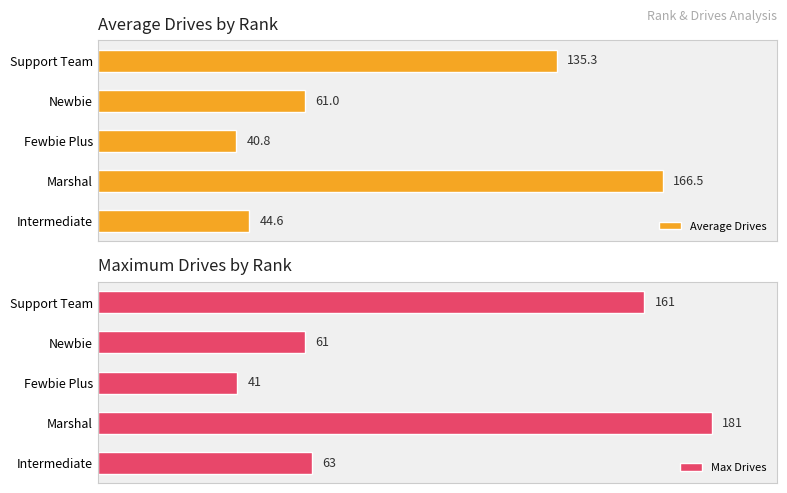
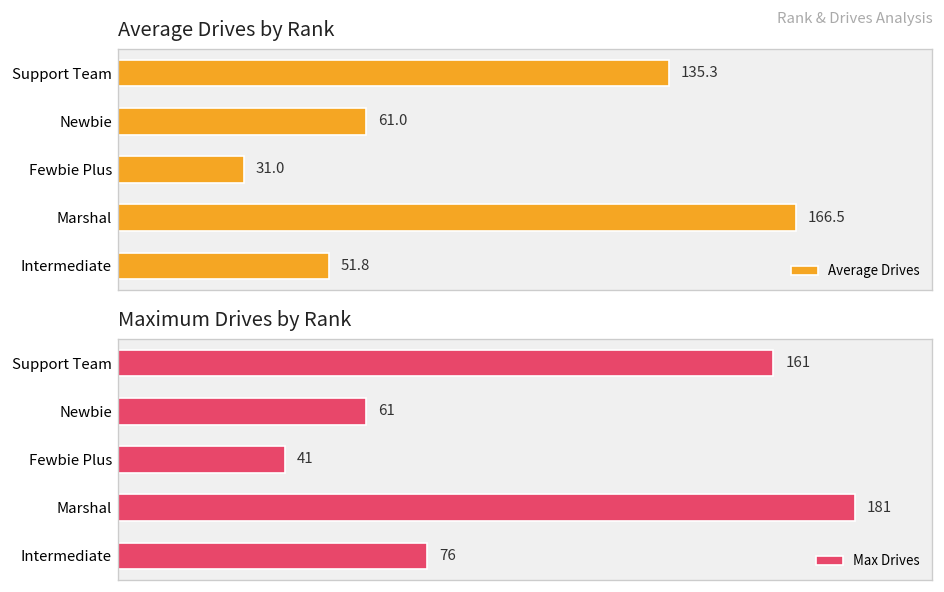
  {
    "Average Drives by Rank": {
      "Support Team": 135.3,
      "Newbie": 61.0,
-     "Fewbie Plus": 40.8,
+     "Fewbie Plus": 31.0,
      "Marshal": 166.5,
-     "Intermediate": 44.6
+     "Intermediate": 51.8
    },
    "Maximum Drives by Rank": {
      "Support Team": 161,
      "Newbie": 61,
      "Fewbie Plus": 41,
      "Marshal": 181,
-     "Intermediate": 63
+     "Intermediate": 76
    }
  }
